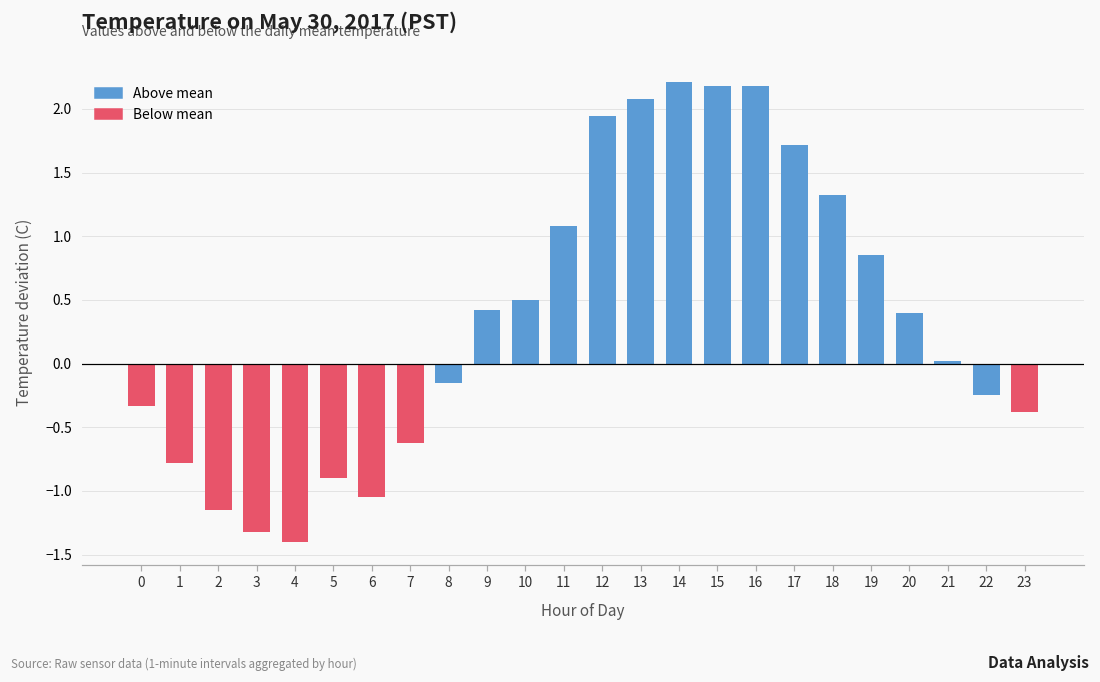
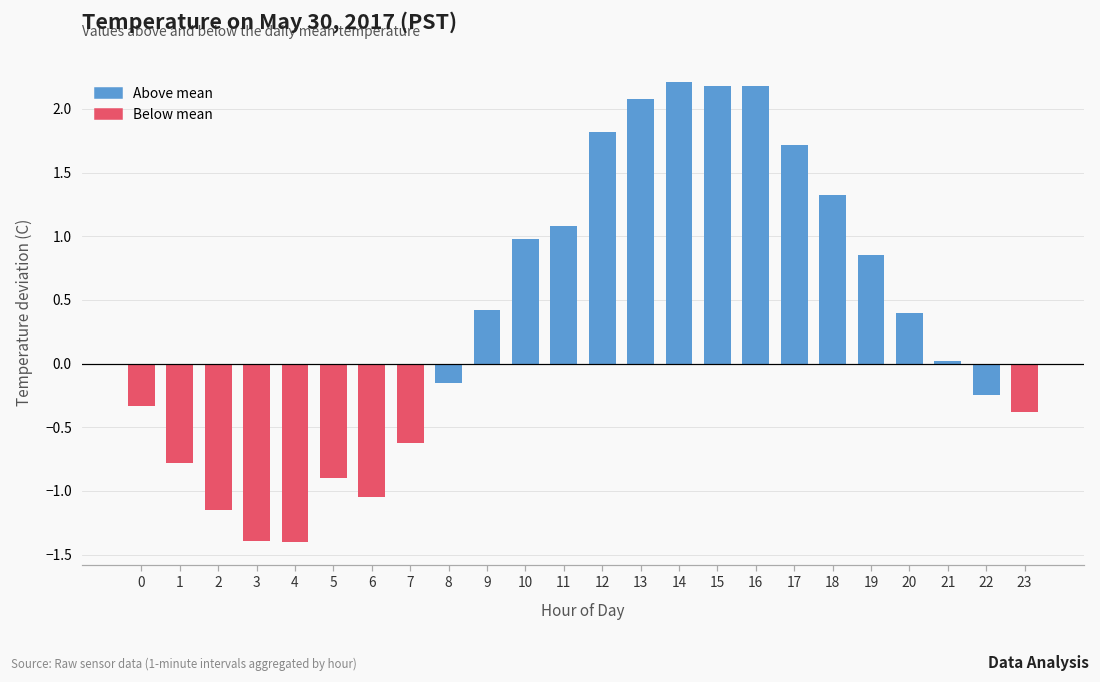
  {
    "0": -0.33,
    "1": -0.78,
    "2": -1.15,
-   "3": -1.32,
+   "3": -1.39,
    "4": -1.40,
    "5": -0.90,
    "6": -1.05,
    "7": -0.62,
    "8": -0.15,
    "9": 0.42,
-   "10": 0.50,
+   "10": 0.98,
    "11": 1.08,
-   "12": 1.94,
+   "12": 1.82,
    "13": 2.08,
    "14": 2.21,
    "15": 2.18,
    "16": 2.18,
    "17": 1.72,
    "18": 1.32,
    "19": 0.85,
    "20": 0.40,
    "22": -0.25,
    "23": -0.38
  }
